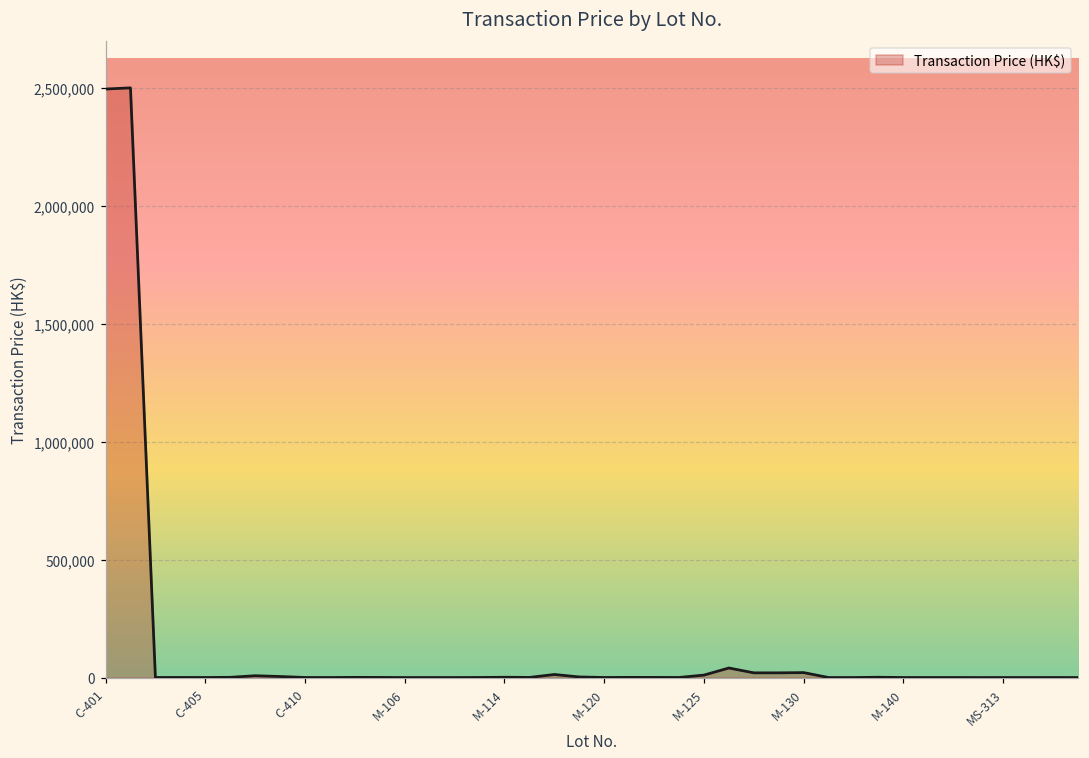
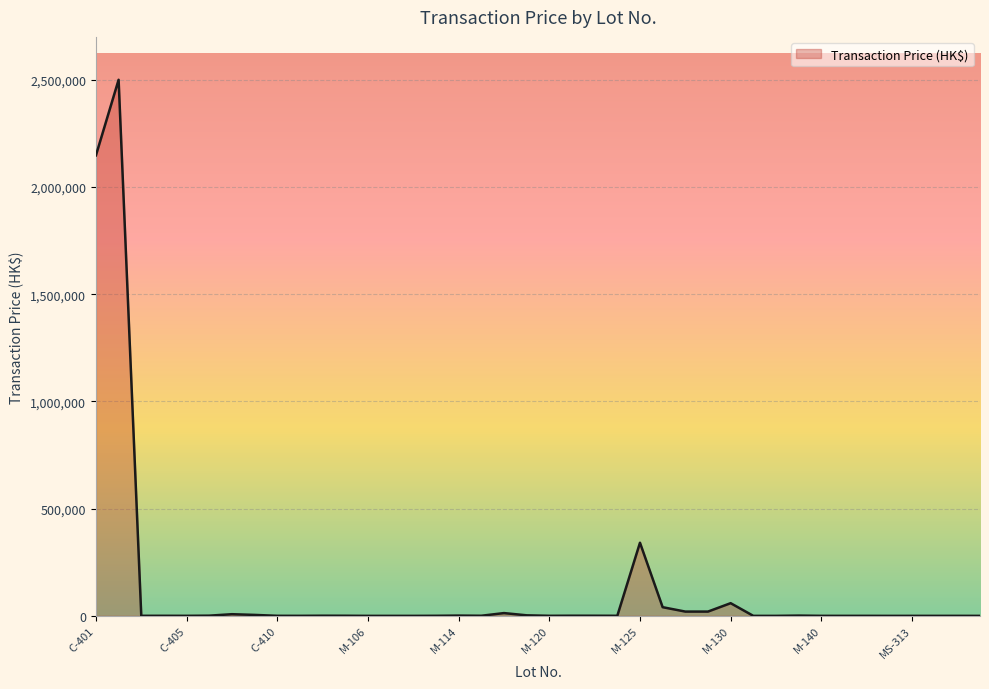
  {
-   "C-401": "2,500,000",
+   "C-401": "2,150,000",
    "C-405": "0",
    "C-410": "0",
    "M-106": "0",
    "M-114": "0",
    "M-120": "0",
-   "M-125": "10,000",
-   "M-130": "20,000",
+   "M-125": "340,000",
+   "M-130": "60,000",
    "M-140": "0",
    "MS-313": "0"
  }
